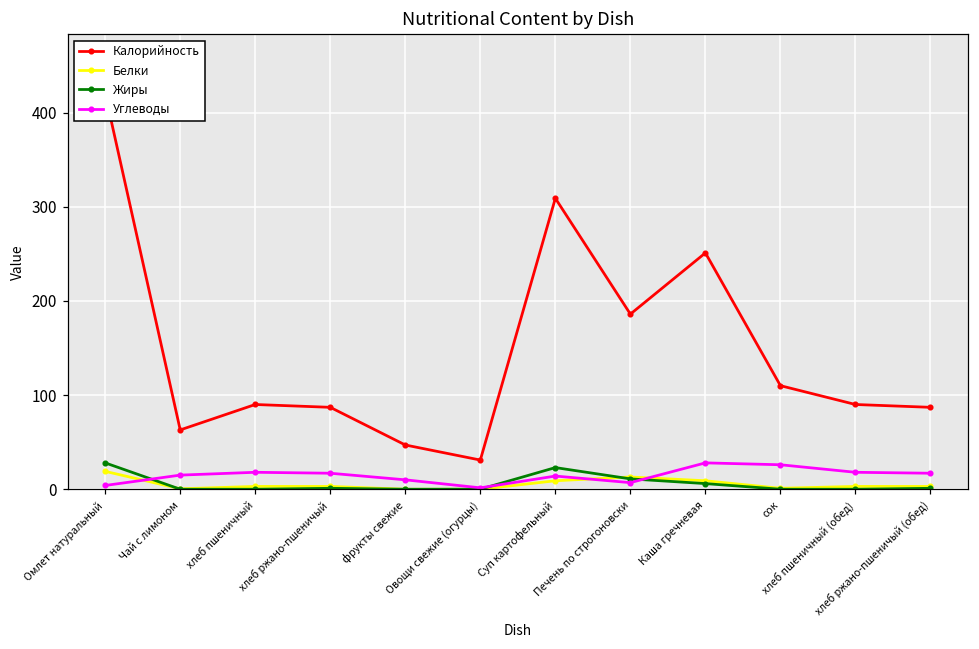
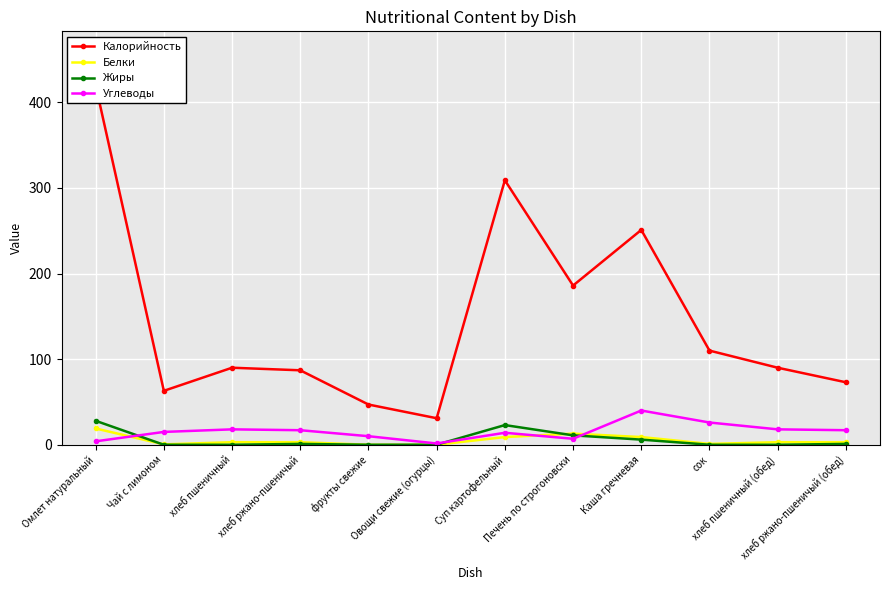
  {
    "Калорийность": {
      "Чай с лимоном": 60,
      "хлеб пшеничный": 90,
      "хлеб ржано-пшеничый": 90,
      "фрукты свежие": 50,
      "Овощи свежие (огурцы)": 30,
      "Суп картофельный": 310,
      "Печень по строгоновски": 190,
      "Каша гречневая": 250,
      "сок": 110,
      "хлеб пшеничный (обед)": 90,
-     "хлеб ржано-пшеничый (обед)": 90
+     "хлеб ржано-пшеничый (обед)": 70
    },
    "Белки": {
      "Омлет натуральный": 20,
      "хлеб пшеничный": 0,
      "Суп картофельный": 10,
      "хлеб пшеничный (обед)": 0
    },
    "Жиры": {
      "Омлет натуральный": 30,
      "хлеб пшеничный": 0,
      "Суп картофельный": 20,
      "хлеб пшеничный (обед)": 0
    },
    "Углеводы": {
      "Омлет натуральный": 0,
      "Чай с лимоном": 20,
      "хлеб пшеничный": 20,
      "хлеб ржано-пшеничый": 20,
      "фрукты свежие": 10,
      "Суп картофельный": 10,
      "Печень по строгоновски": 10,
-     "Каша гречневая": 30,
+     "Каша гречневая": 40,
      "сок": 30,
      "хлеб пшеничный (обед)": 20,
      "хлеб ржано-пшеничый (обед)": 20
    }
  }
